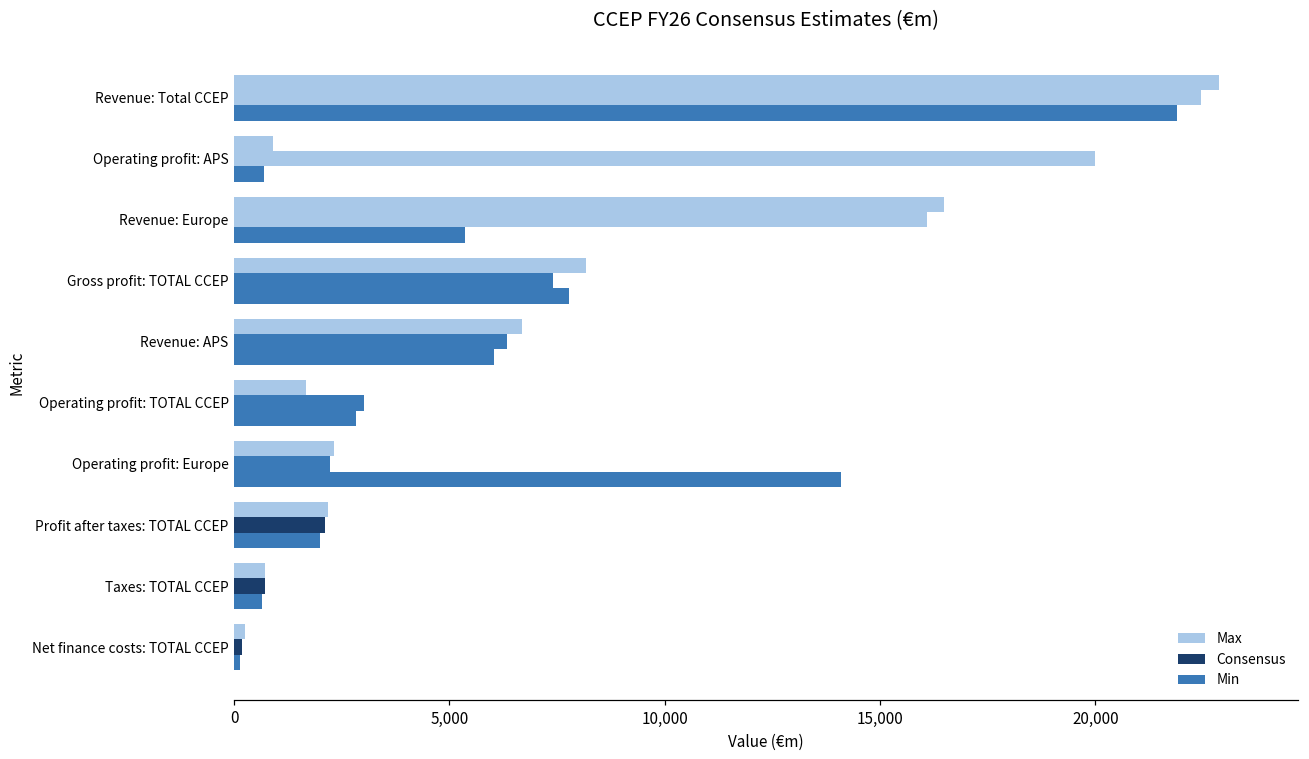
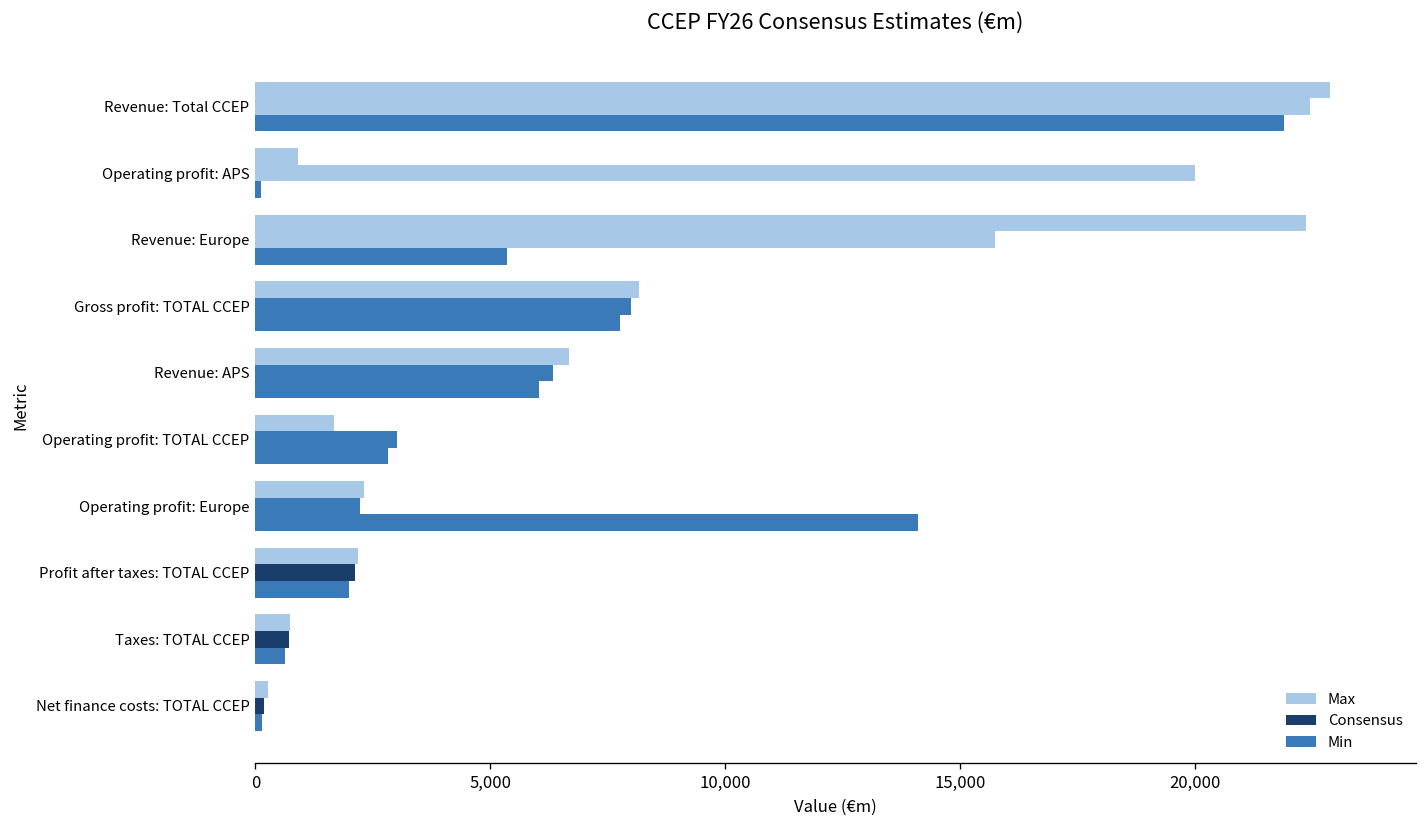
  {
    "Max": {
      "Revenue: Total CCEP": "22,900",
      "Operating profit: APS": "900",
-     "Revenue: Europe": "16,500",
+     "Revenue: Europe": "22,400",
      "Gross profit: TOTAL CCEP": "8,200",
      "Revenue: APS": "6,700",
      "Operating profit: TOTAL CCEP": "1,700",
      "Operating profit: Europe": "2,300",
      "Profit after taxes: TOTAL CCEP": "2,200",
      "Taxes: TOTAL CCEP": "700",
      "Net finance costs: TOTAL CCEP": "300"
    },
    "Consensus": {
      "Revenue: Total CCEP": "22,400",
      "Operating profit: APS": "20,000",
-     "Revenue: Europe": "16,100",
-     "Gross profit: TOTAL CCEP": "7,400",
+     "Revenue: Europe": "15,700",
+     "Gross profit: TOTAL CCEP": "8,000",
      "Revenue: APS": "6,300",
      "Operating profit: TOTAL CCEP": "3,000",
      "Operating profit: Europe": "2,200",
      "Profit after taxes: TOTAL CCEP": "2,100",
      "Taxes: TOTAL CCEP": "700",
      "Net finance costs: TOTAL CCEP": "200"
    },
    "Min": {
      "Revenue: Total CCEP": "21,900",
-     "Operating profit: APS": "700",
+     "Operating profit: APS": "100",
      "Revenue: Europe": "5,400",
      "Gross profit: TOTAL CCEP": "7,800",
      "Revenue: APS": "6,000",
      "Operating profit: TOTAL CCEP": "2,800",
      "Operating profit: Europe": "14,100",
      "Profit after taxes: TOTAL CCEP": "2,000",
      "Taxes: TOTAL CCEP": "600",
      "Net finance costs: TOTAL CCEP": "100"
    }
  }
